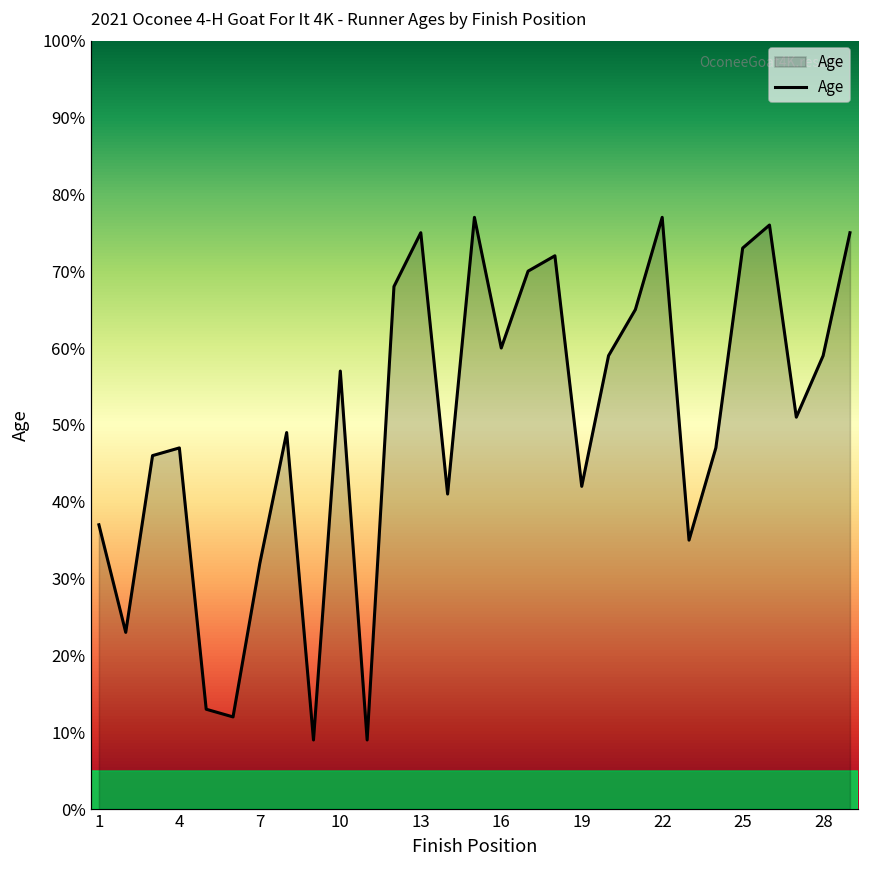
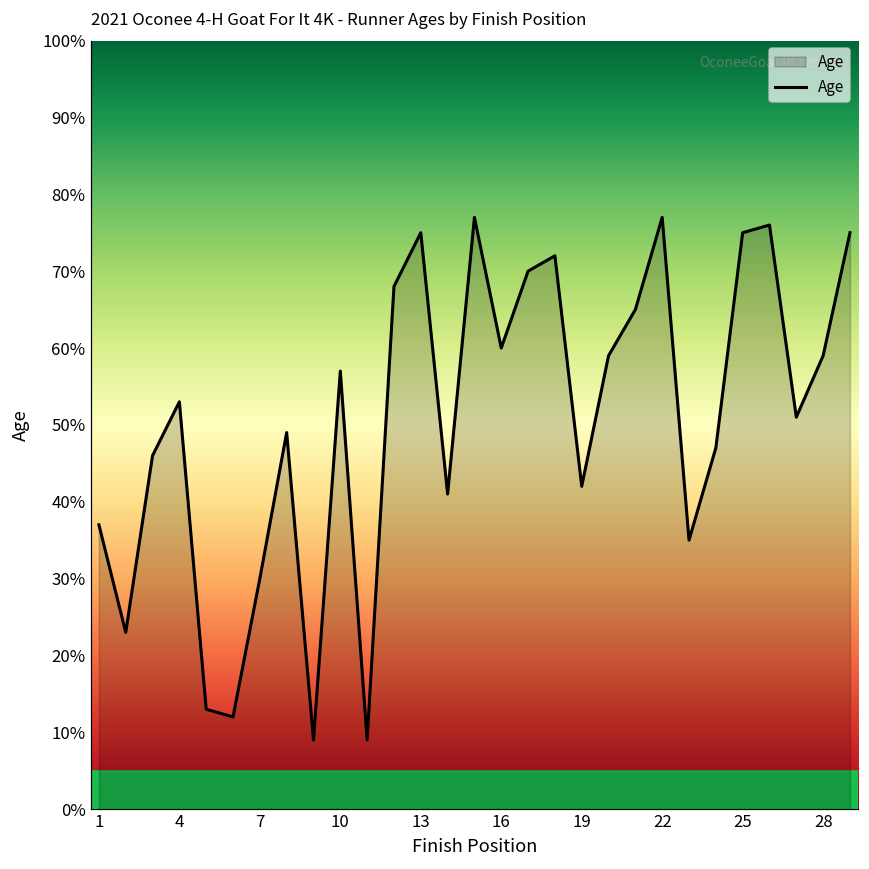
  {
    "1": "37%",
-   "4": "47%",
-   "7": "32%",
+   "4": "53%",
+   "7": "30%",
    "10": "57%",
    "13": "75%",
    "16": "60%",
    "19": "42%",
    "22": "77%",
-   "25": "73%",
+   "25": "75%",
    "28": "59%"
  }
